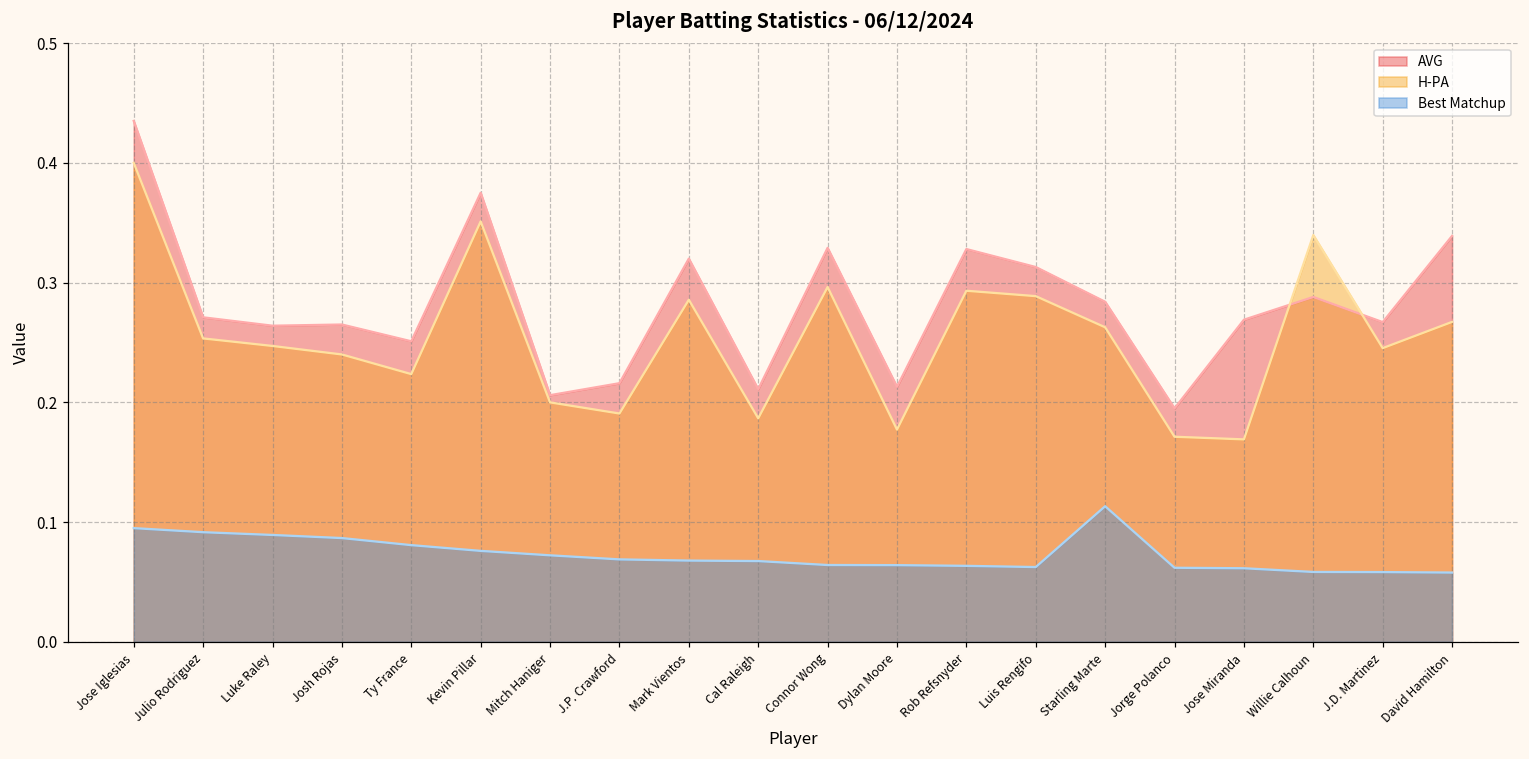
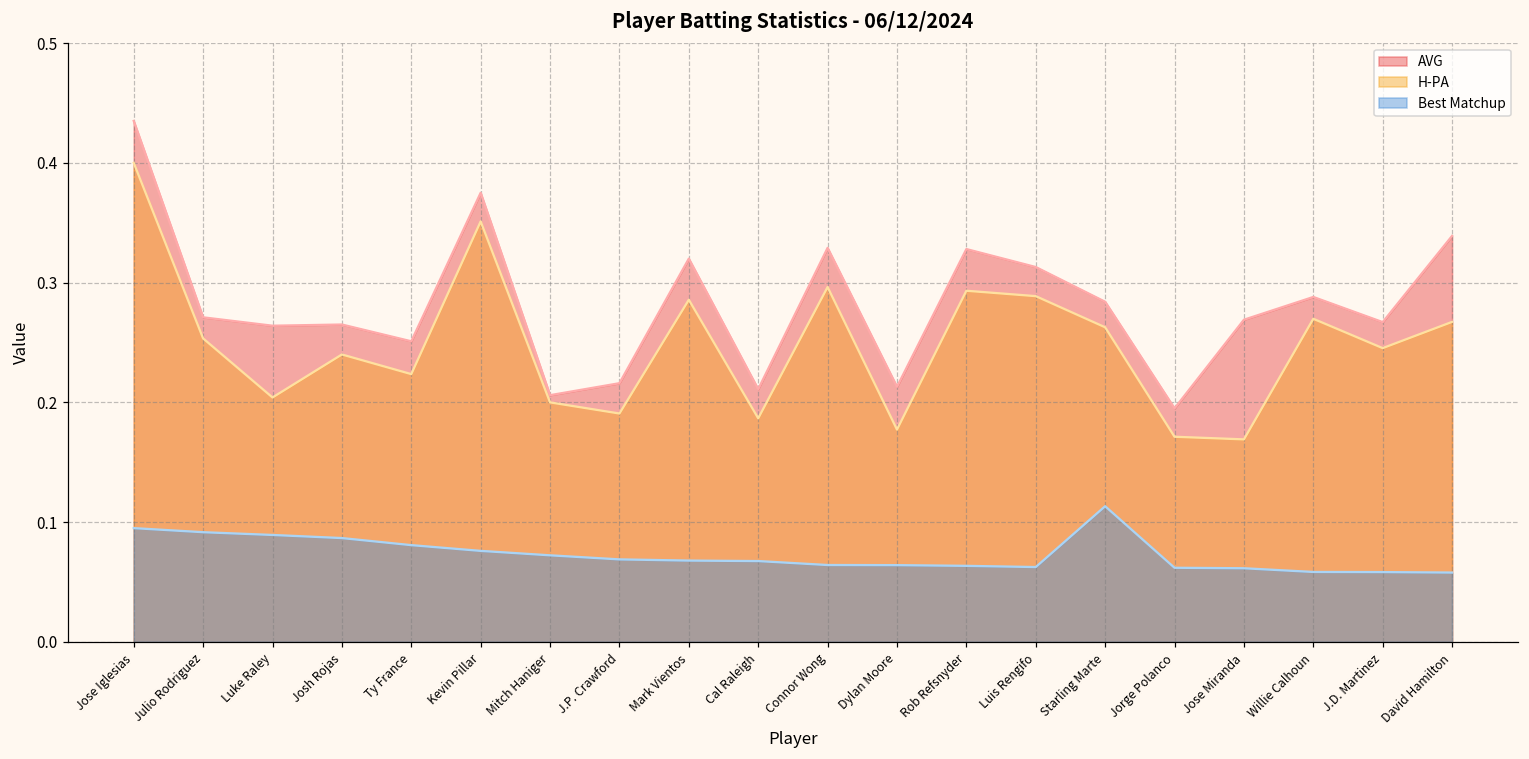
  {
    "AVG": {
      "Jose Iglesias": 0.435,
      "Julio Rodriguez": 0.271,
      "Luke Raley": 0.264,
      "Josh Rojas": 0.265,
      "Ty France": 0.251,
      "Kevin Pillar": 0.375,
      "Mitch Haniger": 0.206,
      "J.P. Crawford": 0.216,
      "Mark Vientos": 0.320,
      "Cal Raleigh": 0.211,
      "Connor Wong": 0.329,
      "Dylan Moore": 0.213,
      "Rob Refsnyder": 0.328,
      "Luis Rengifo": 0.313,
      "Starling Marte": 0.284,
      "Jorge Polanco": 0.195,
      "Jose Miranda": 0.269,
      "Willie Calhoun": 0.288,
      "J.D. Martinez": 0.267,
      "David Hamilton": 0.339
    },
    "H-PA": {
      "Jose Iglesias": 0.400,
      "Julio Rodriguez": 0.253,
-     "Luke Raley": 0.247,
+     "Luke Raley": 0.204,
      "Josh Rojas": 0.240,
      "Ty France": 0.224,
      "Kevin Pillar": 0.351,
      "Mitch Haniger": 0.200,
      "J.P. Crawford": 0.191,
      "Mark Vientos": 0.286,
      "Cal Raleigh": 0.187,
      "Connor Wong": 0.296,
      "Dylan Moore": 0.177,
      "Rob Refsnyder": 0.293,
      "Luis Rengifo": 0.289,
      "Starling Marte": 0.263,
      "Jorge Polanco": 0.171,
      "Jose Miranda": 0.169,
-     "Willie Calhoun": 0.340,
+     "Willie Calhoun": 0.270,
      "J.D. Martinez": 0.245,
      "David Hamilton": 0.267
    },
    "Best Matchup": {
      "Jose Iglesias": 0.095,
      "Julio Rodriguez": 0.092,
      "Luke Raley": 0.089,
      "Josh Rojas": 0.087,
      "Ty France": 0.081,
      "Kevin Pillar": 0.076,
      "Mitch Haniger": 0.072,
      "J.P. Crawford": 0.069,
      "Mark Vientos": 0.068,
      "Cal Raleigh": 0.068,
      "Connor Wong": 0.064,
      "Dylan Moore": 0.064,
      "Rob Refsnyder": 0.064,
      "Luis Rengifo": 0.063,
      "Starling Marte": 0.113,
      "Jorge Polanco": 0.062,
      "Jose Miranda": 0.062,
      "Willie Calhoun": 0.058,
      "J.D. Martinez": 0.058,
      "David Hamilton": 0.058
    }
  }
